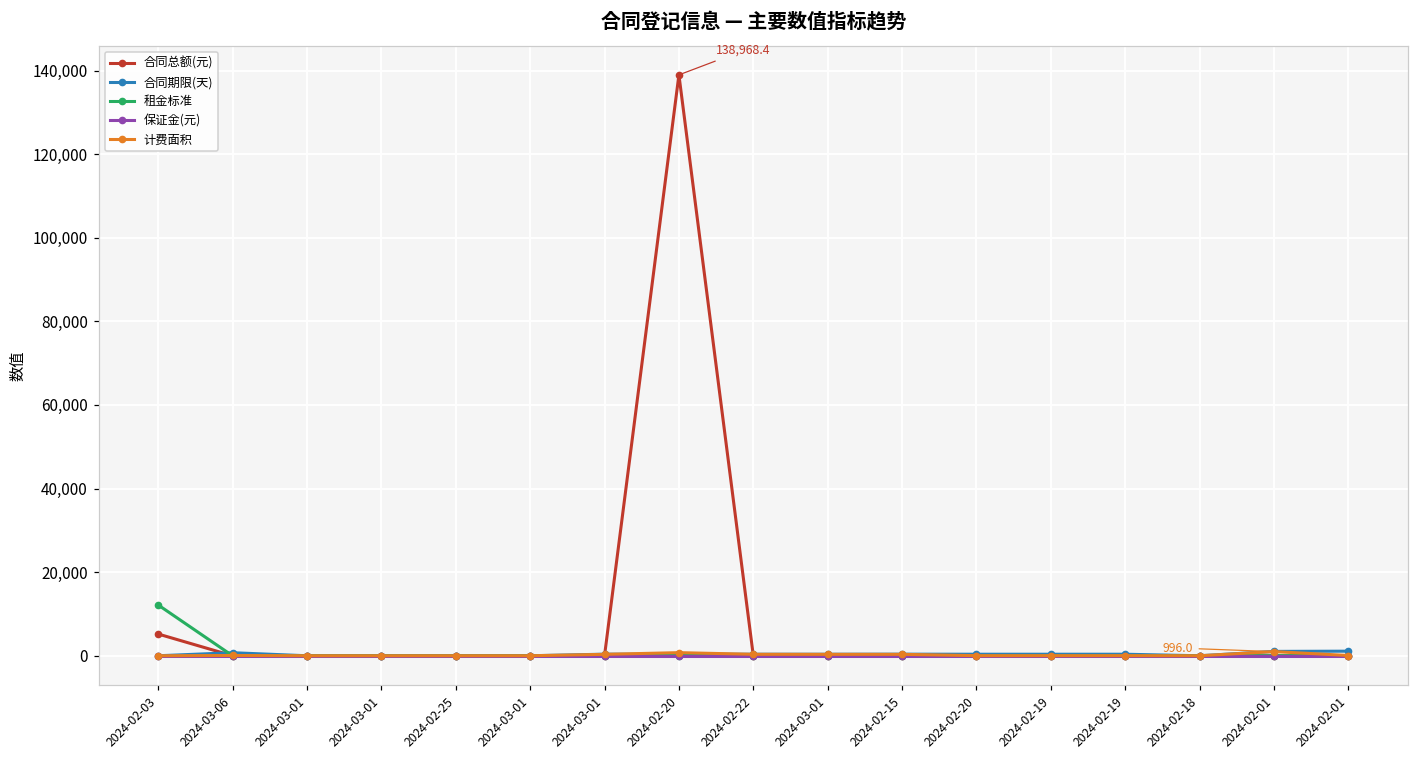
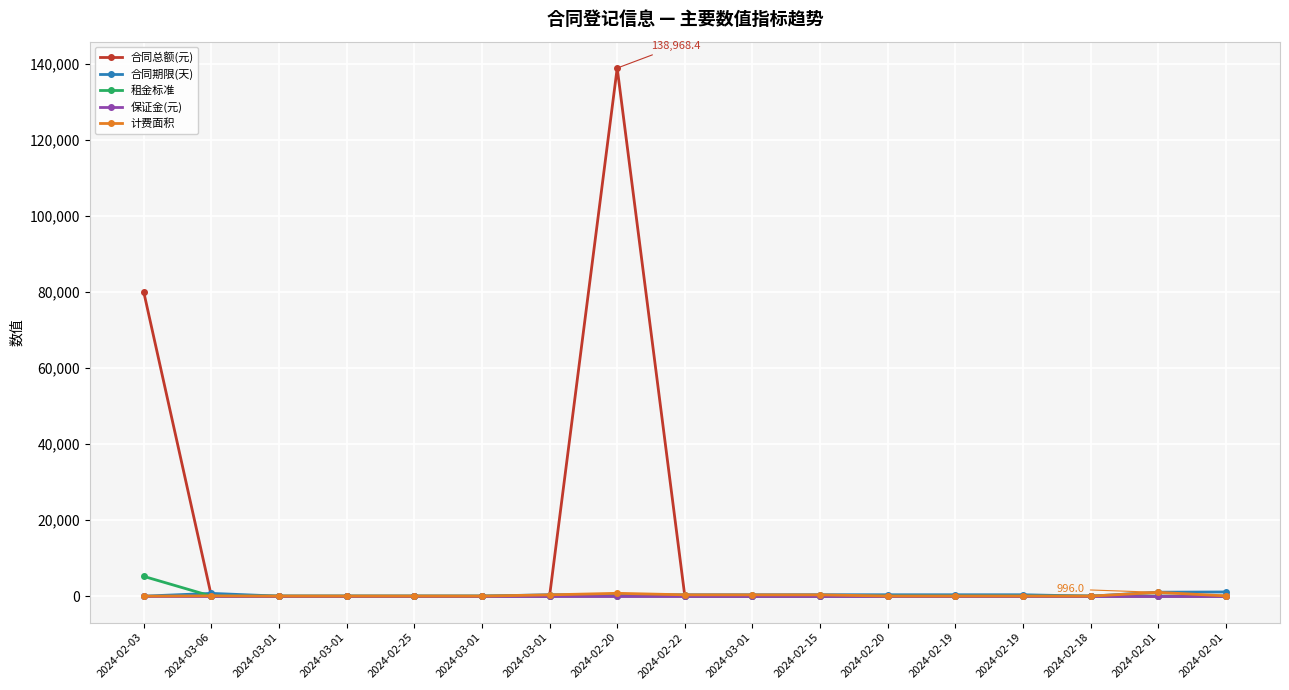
  {
    "合同总额(元)": {
-     "2024-02-03": "5,000"
+     "2024-02-03": "80,000"
    },
    "租金标准": {
-     "2024-02-03": "12,000"
+     "2024-02-03": "5,000"
    }
  }
